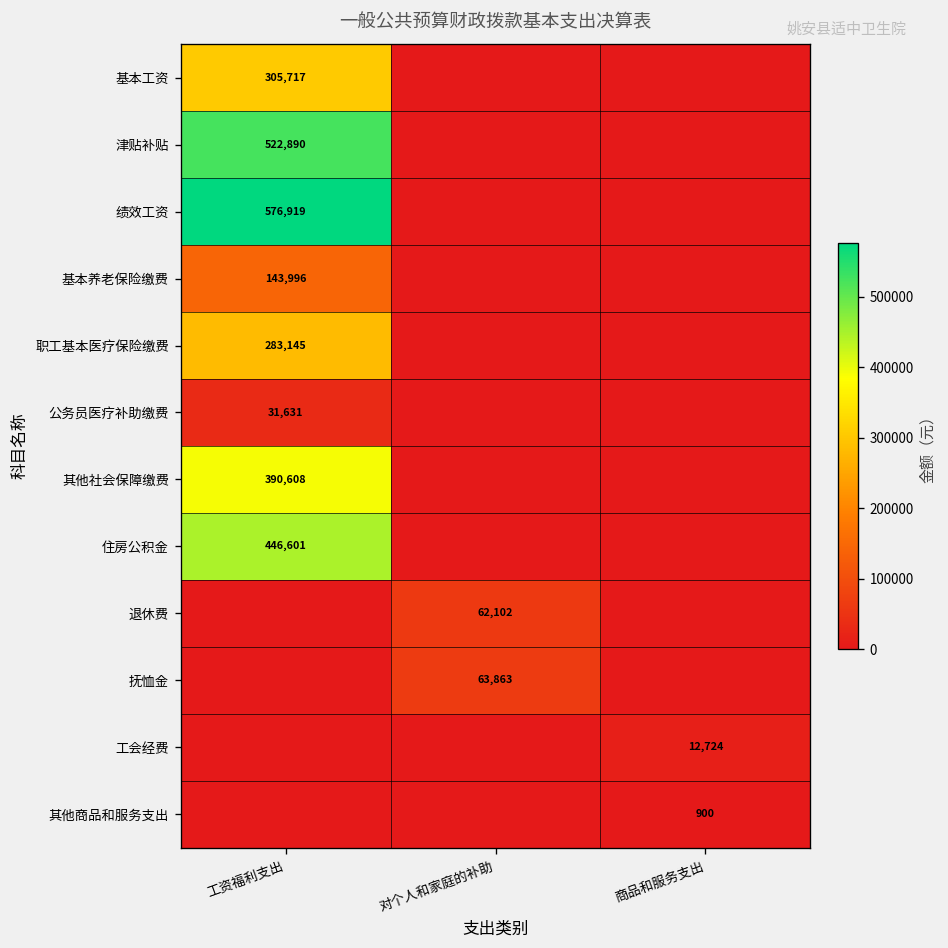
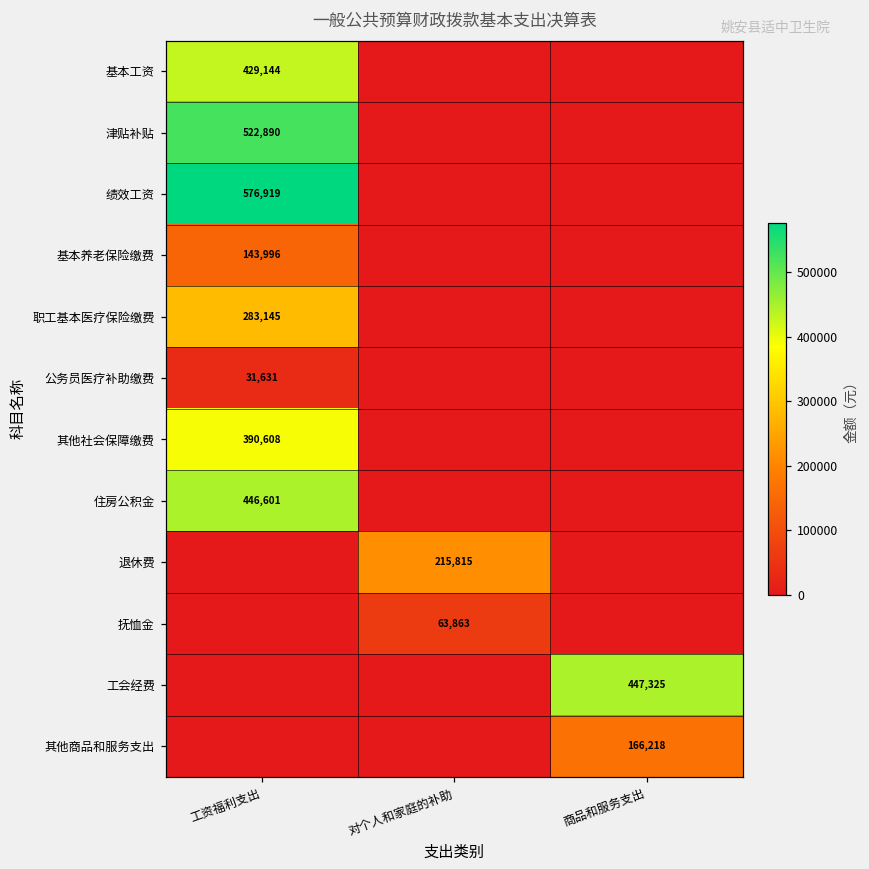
  {
    "基本工资": {
-     "工资福利支出": "305,717"
+     "工资福利支出": "429,144"
    },
    "津贴补贴": {
      "工资福利支出": "522,890"
    },
    "绩效工资": {
      "工资福利支出": "576,919"
    },
    "基本养老保险缴费": {
      "工资福利支出": "143,996"
    },
    "职工基本医疗保险缴费": {
      "工资福利支出": "283,145"
    },
    "公务员医疗补助缴费": {
      "工资福利支出": "31,631"
    },
    "其他社会保障缴费": {
      "工资福利支出": "390,608"
    },
    "住房公积金": {
      "工资福利支出": "446,601"
    },
    "退休费": {
-     "对个人和家庭的补助": "62,102"
+     "对个人和家庭的补助": "215,815"
    },
    "抚恤金": {
      "对个人和家庭的补助": "63,863"
    },
    "工会经费": {
-     "商品和服务支出": "12,724"
+     "商品和服务支出": "447,325"
    },
    "其他商品和服务支出": {
-     "商品和服务支出": "900"
+     "商品和服务支出": "166,218"
    }
  }
